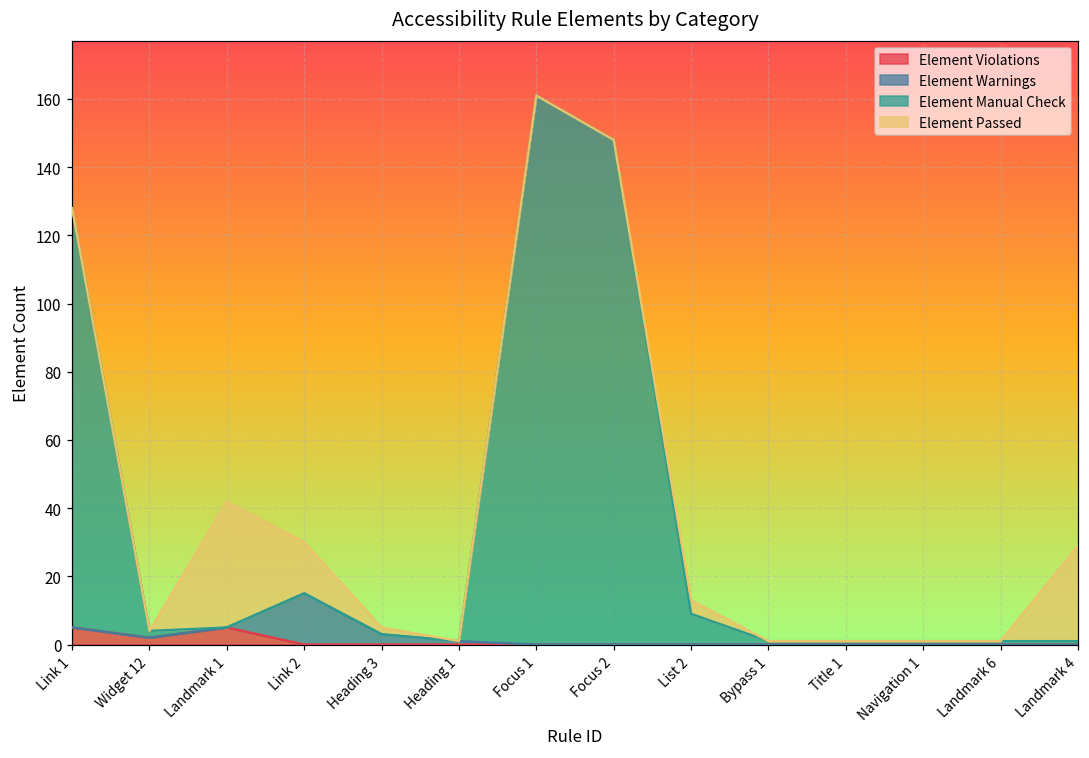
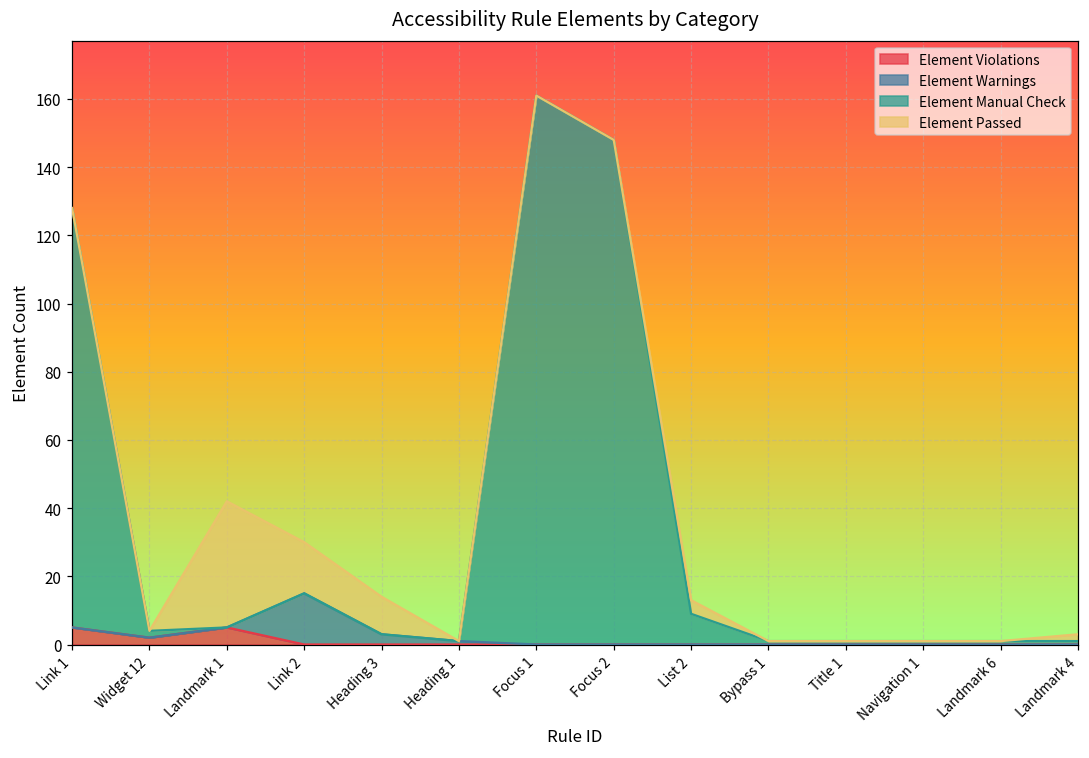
  {
    "Element Violations": {
      "Link 2": 0,
      "Heading 3": 0,
      "Heading 1": 0
    },
    "Element Passed": {
      "Landmark 1": 37,
      "Link 2": 15,
-     "Heading 3": 2,
+     "Heading 3": 11,
      "List 2": 4,
-     "Landmark 4": 28
+     "Landmark 4": 2
    }
  }
